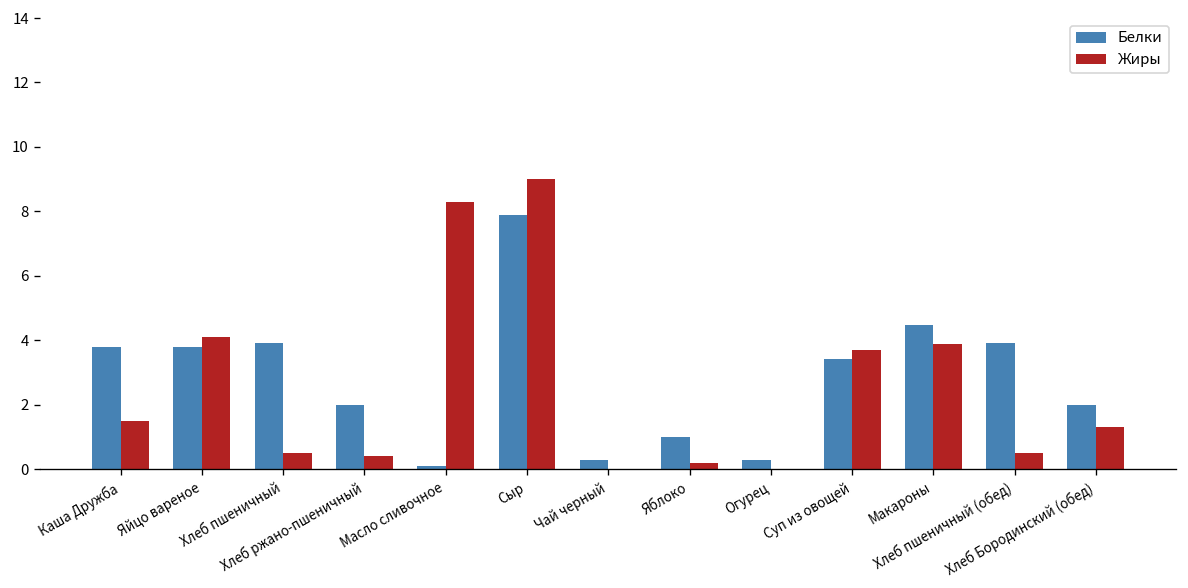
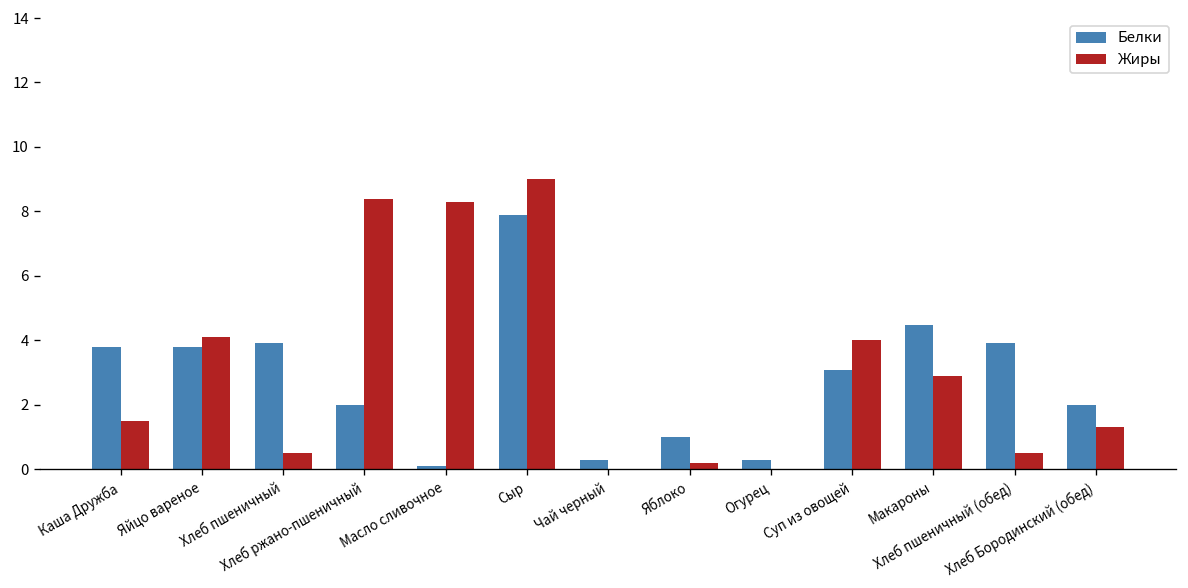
  {
    "Белки": {
      "Каша Дружба": 3.8,
      "Яйцо вареное": 3.8,
      "Хлеб пшеничный": 3.9,
      "Хлеб ржано-пшеничный": 2.0,
      "Масло сливочное": 0.1,
      "Сыр": 7.9,
      "Чай черный": 0.3,
      "Яблоко": 1.0,
      "Огурец": 0.3,
-     "Суп из овощей": 3.4,
+     "Суп из овощей": 3.1,
      "Макароны": 4.5,
      "Хлеб пшеничный (обед)": 3.9,
      "Хлеб Бородинский (обед)": 2.0
    },
    "Жиры": {
      "Каша Дружба": 1.5,
      "Яйцо вареное": 4.1,
      "Хлеб пшеничный": 0.5,
-     "Хлеб ржано-пшеничный": 0.4,
+     "Хлеб ржано-пшеничный": 8.4,
      "Масло сливочное": 8.3,
      "Сыр": 9.0,
      "Чай черный": 0.0,
      "Яблоко": 0.2,
      "Огурец": 0.0,
-     "Суп из овощей": 3.7,
-     "Макароны": 3.9,
+     "Суп из овощей": 4.0,
+     "Макароны": 2.9,
      "Хлеб пшеничный (обед)": 0.5,
      "Хлеб Бородинский (обед)": 1.3
    }
  }
